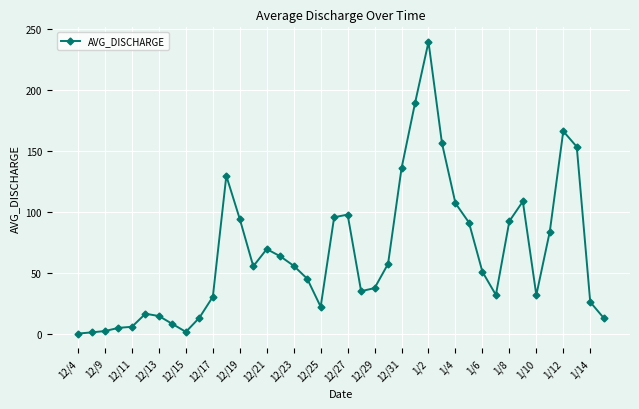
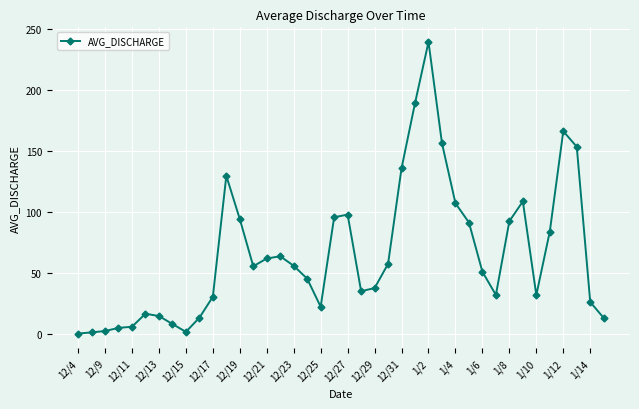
  {
    "12/4": 0,
    "12/9": 2,
    "12/11": 6,
    "12/13": 15,
    "12/15": 2,
    "12/17": 30,
    "12/19": 94,
-   "12/21": 69,
+   "12/21": 62,
    "12/23": 56,
    "12/25": 22,
    "12/27": 98,
    "12/29": 37,
    "12/31": 136,
    "1/2": 239,
    "1/4": 107,
    "1/6": 51,
    "1/8": 92,
    "1/10": 32,
    "1/12": 166,
    "1/14": 26
  }
